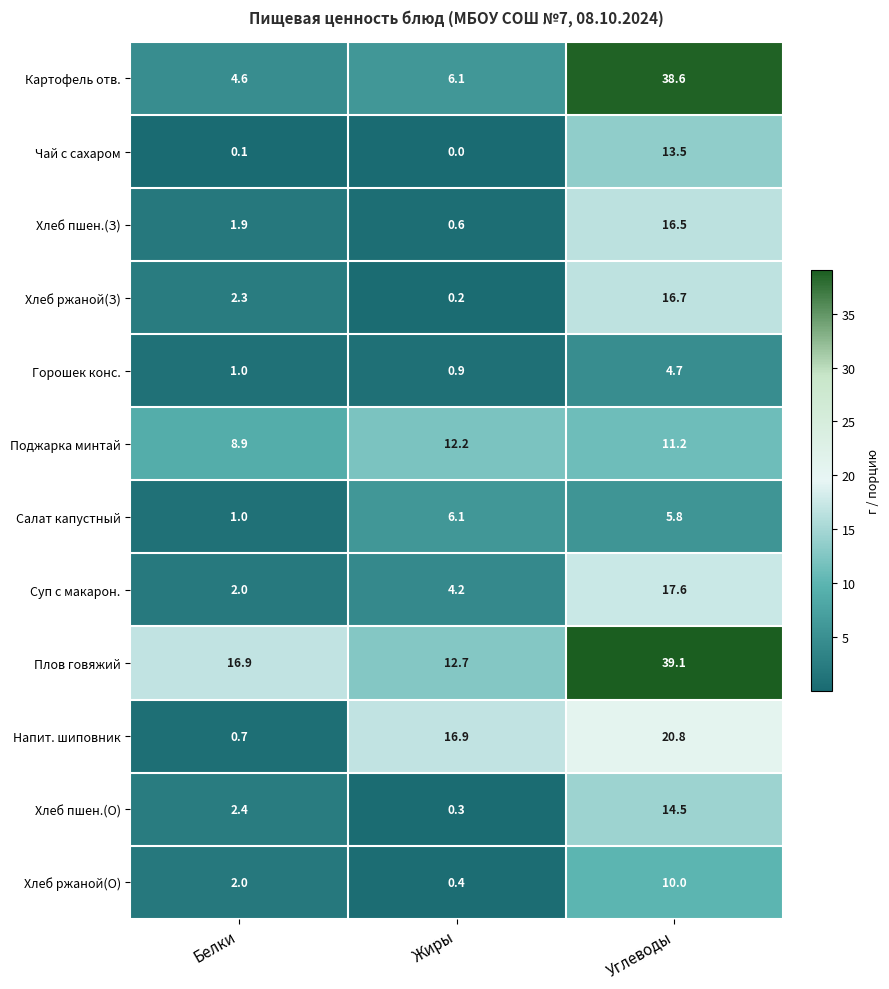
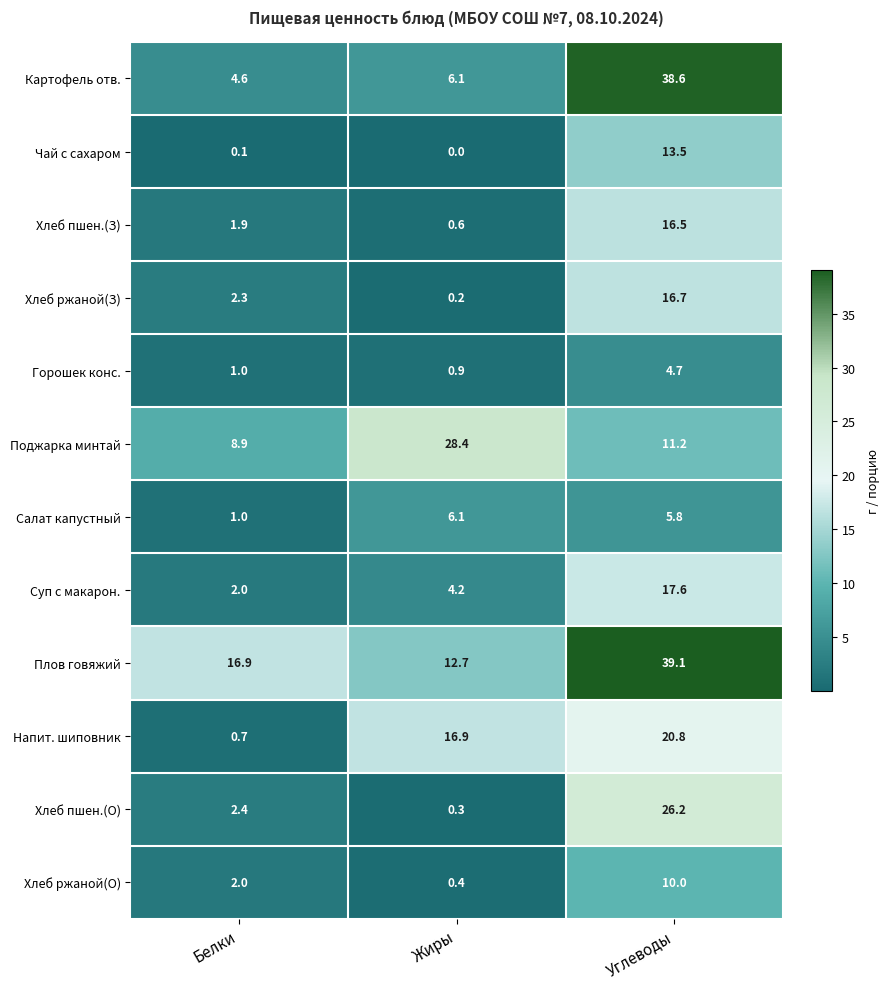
  {
    "Картофель отв.": {
      "Белки": 4.6,
      "Жиры": 6.1,
      "Углеводы": 38.6
    },
    "Чай с сахаром": {
      "Белки": 0.1,
      "Жиры": 0.0,
      "Углеводы": 13.5
    },
    "Хлеб пшен.(З)": {
      "Белки": 1.9,
      "Жиры": 0.6,
      "Углеводы": 16.5
    },
    "Хлеб ржаной(З)": {
      "Белки": 2.3,
      "Жиры": 0.2,
      "Углеводы": 16.7
    },
    "Горошек конс.": {
      "Белки": 1.0,
      "Жиры": 0.9,
      "Углеводы": 4.7
    },
    "Поджарка минтай": {
      "Белки": 8.9,
-     "Жиры": 12.2,
+     "Жиры": 28.4,
      "Углеводы": 11.2
    },
    "Салат капустный": {
      "Белки": 1.0,
      "Жиры": 6.1,
      "Углеводы": 5.8
    },
    "Суп с макарон.": {
      "Белки": 2.0,
      "Жиры": 4.2,
      "Углеводы": 17.6
    },
    "Плов говяжий": {
      "Белки": 16.9,
      "Жиры": 12.7,
      "Углеводы": 39.1
    },
    "Напит. шиповник": {
      "Белки": 0.7,
      "Жиры": 16.9,
      "Углеводы": 20.8
    },
    "Хлеб пшен.(О)": {
      "Белки": 2.4,
      "Жиры": 0.3,
-     "Углеводы": 14.5
+     "Углеводы": 26.2
    },
    "Хлеб ржаной(О)": {
      "Белки": 2.0,
      "Жиры": 0.4,
      "Углеводы": 10.0
    }
  }
